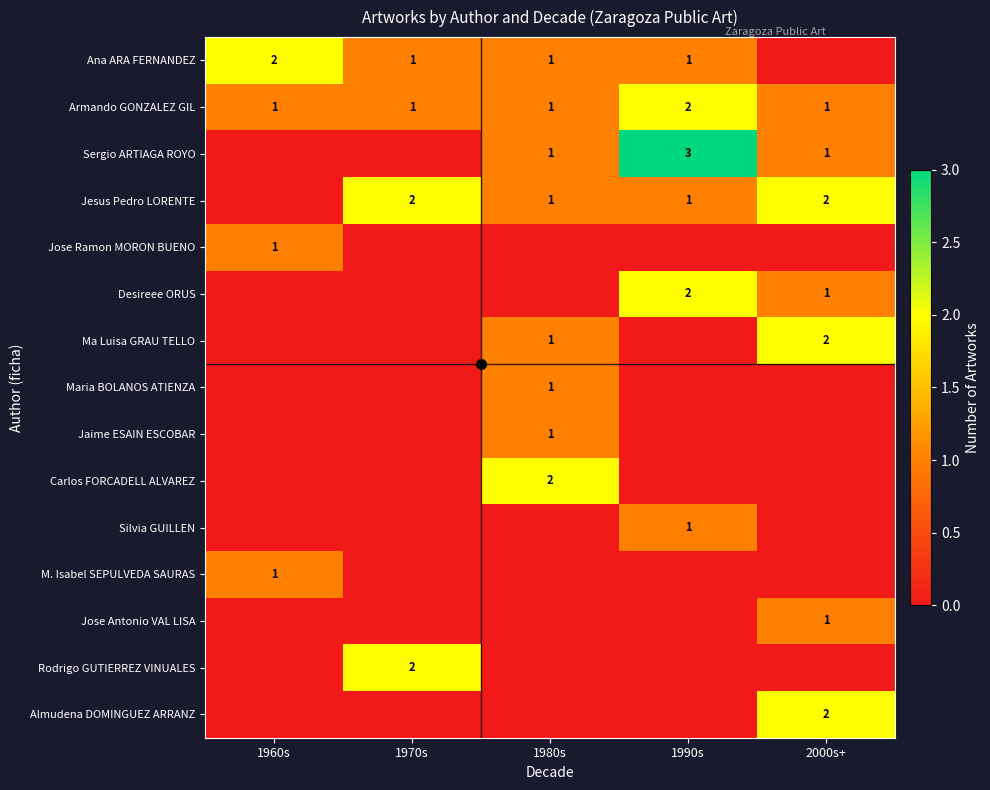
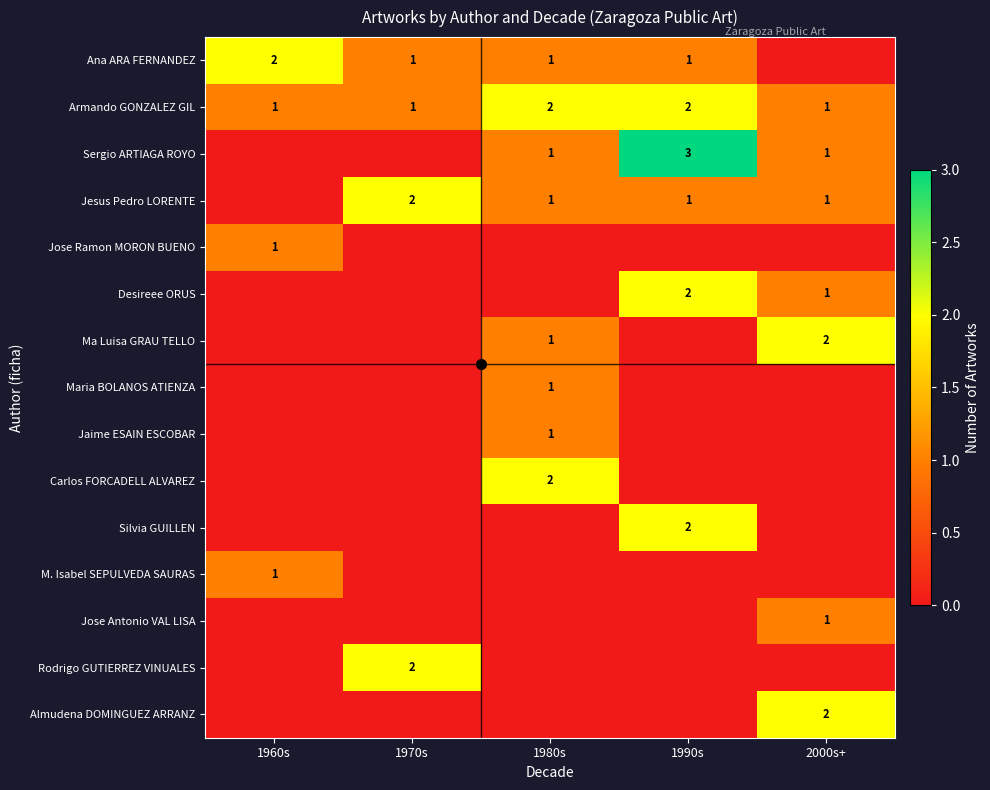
  {
    "Ana ARA FERNANDEZ": {
      "1960s": 2,
      "1970s": 1,
      "1980s": 1,
      "1990s": 1
    },
    "Armando GONZALEZ GIL": {
      "1960s": 1,
      "1970s": 1,
-     "1980s": 1,
+     "1980s": 2,
      "1990s": 2,
      "2000s+": 1
    },
    "Sergio ARTIAGA ROYO": {
      "1980s": 1,
      "1990s": 3,
      "2000s+": 1
    },
    "Jesus Pedro LORENTE": {
      "1970s": 2,
      "1980s": 1,
      "1990s": 1,
-     "2000s+": 2
+     "2000s+": 1
    },
    "Jose Ramon MORON BUENO": {
      "1960s": 1
    },
    "Desireee ORUS": {
      "1990s": 2,
      "2000s+": 1
    },
    "Ma Luisa GRAU TELLO": {
      "1980s": 1,
      "2000s+": 2
    },
    "Maria BOLANOS ATIENZA": {
      "1980s": 1
    },
    "Jaime ESAIN ESCOBAR": {
      "1980s": 1
    },
    "Carlos FORCADELL ALVAREZ": {
      "1980s": 2
    },
    "Silvia GUILLEN": {
-     "1990s": 1
+     "1990s": 2
    },
    "M. Isabel SEPULVEDA SAURAS": {
      "1960s": 1
    },
    "Jose Antonio VAL LISA": {
      "2000s+": 1
    },
    "Rodrigo GUTIERREZ VINUALES": {
      "1970s": 2
    },
    "Almudena DOMINGUEZ ARRANZ": {
      "2000s+": 2
    }
  }
